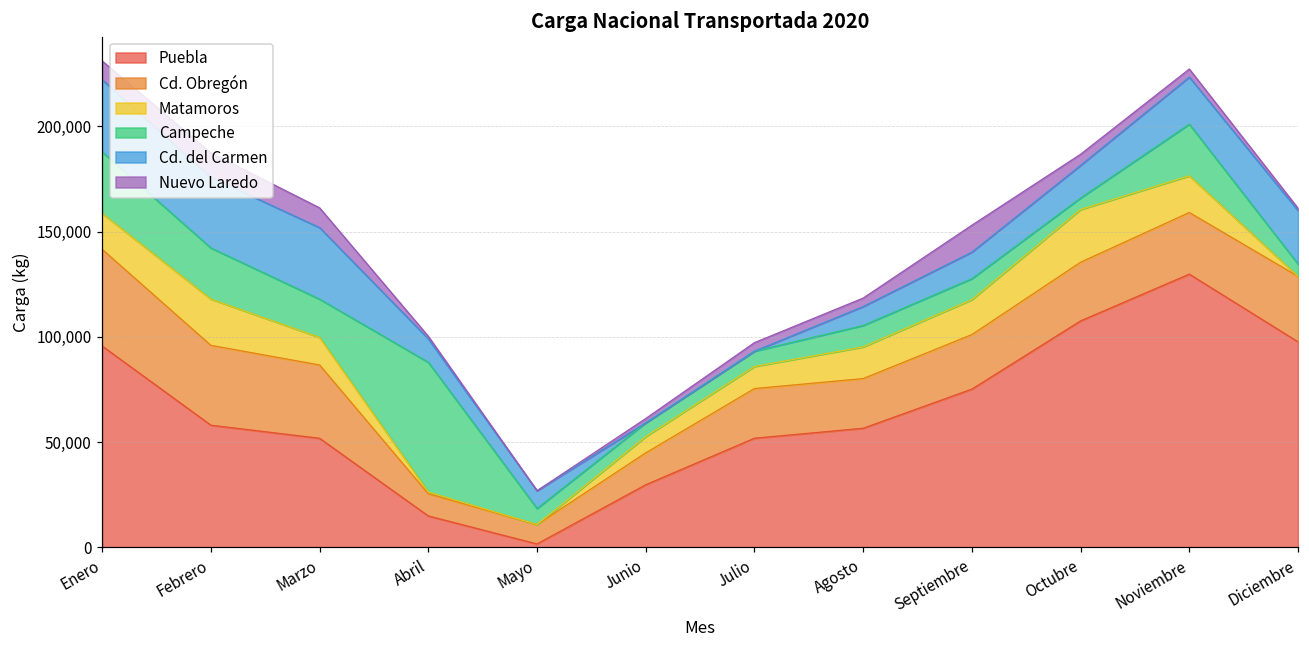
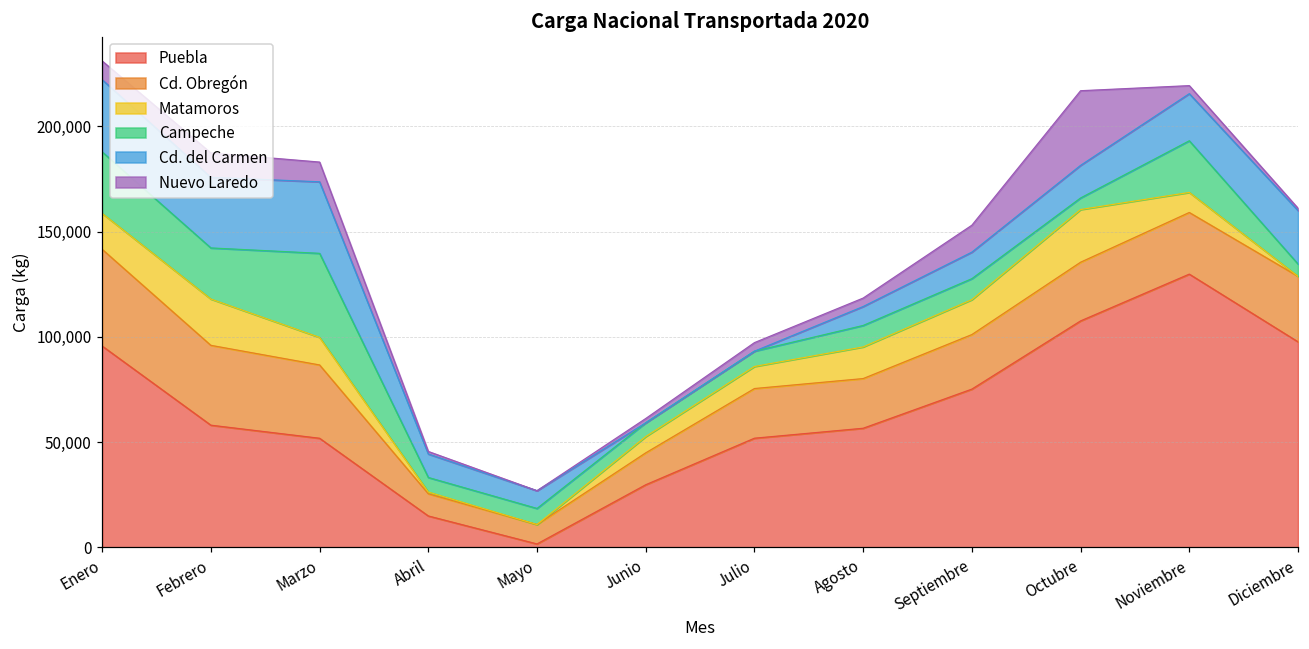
  {
    "Matamoros": {
      "Enero": "17,000",
      "Febrero": "22,000",
      "Marzo": "13,000",
      "Junio": "8,000",
      "Julio": "10,000",
      "Agosto": "15,000",
      "Septiembre": "17,000",
      "Octubre": "25,000",
-     "Noviembre": "17,000"
+     "Noviembre": "10,000"
    },
    "Campeche": {
      "Enero": "29,000",
      "Febrero": "24,000",
-     "Marzo": "18,000",
-     "Abril": "62,000",
+     "Marzo": "40,000",
+     "Abril": "7,000",
      "Mayo": "8,000",
      "Agosto": "10,000",
      "Septiembre": "10,000",
      "Octubre": "5,000",
      "Noviembre": "25,000",
      "Diciembre": "6,000"
    },
    "Cd. del Carmen": {
      "Enero": "34,000",
      "Marzo": "34,000",
      "Agosto": "9,000",
      "Septiembre": "13,000",
      "Octubre": "15,000",
      "Noviembre": "22,000"
    },
    "Nuevo Laredo": {
      "Enero": "9,000",
      "Marzo": "9,000",
      "Junio": "2,000",
      "Julio": "4,000",
      "Agosto": "4,000",
      "Septiembre": "13,000",
-     "Octubre": "5,000",
+     "Octubre": "35,000",
      "Noviembre": "4,000"
    }
  }
